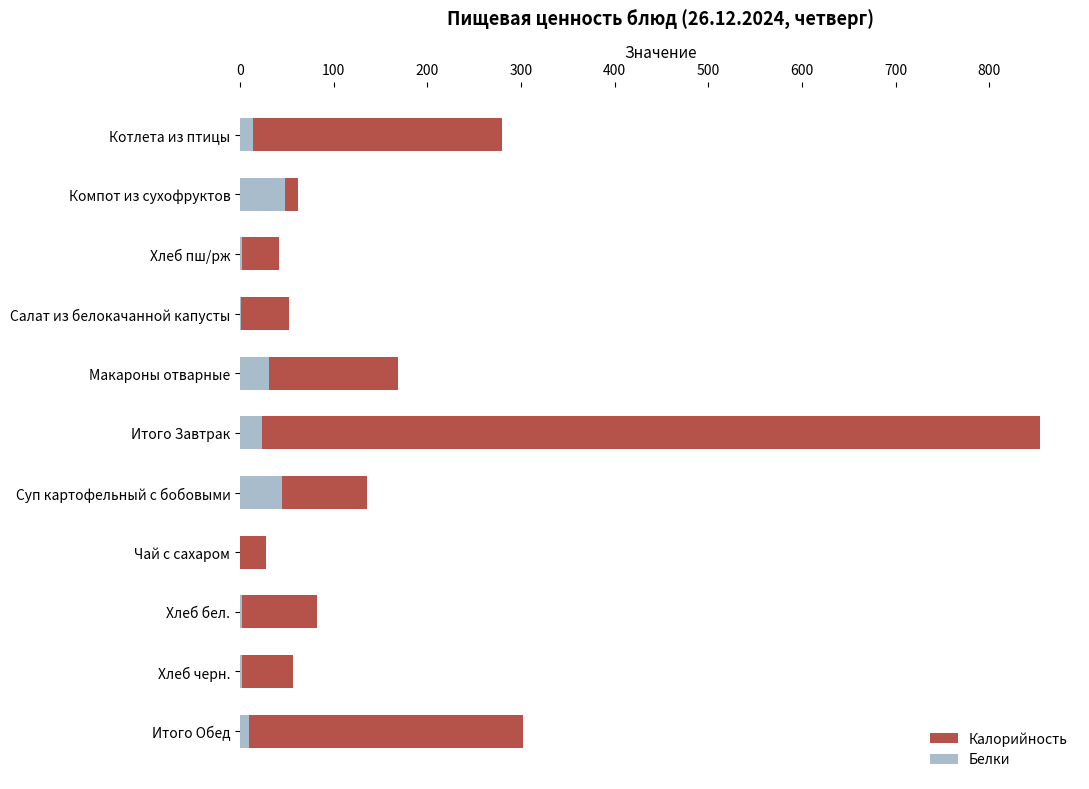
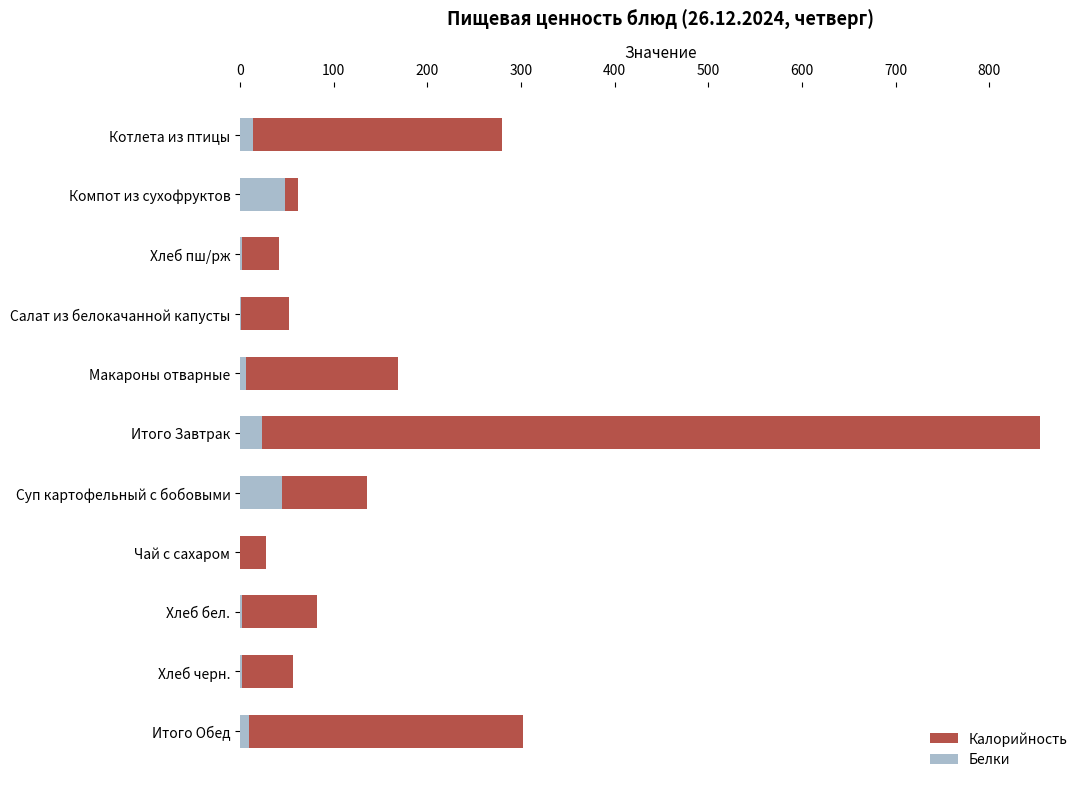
  {
    "Калорийность": {
      "Котлета из птицы": 280,
      "Компот из сухофруктов": 60,
      "Хлеб пш/рж": 40,
      "Салат из белокачанной капусты": 50,
      "Макароны отварные": 170,
      "Итого Завтрак": 850,
      "Суп картофельный с бобовыми": 140,
      "Чай с сахаром": 30,
      "Хлеб бел.": 80,
      "Хлеб черн.": 60,
      "Итого Обед": 300
    },
    "Белки": {
-     "Макароны отварные": 30
+     "Макароны отварные": 10
    }
  }
